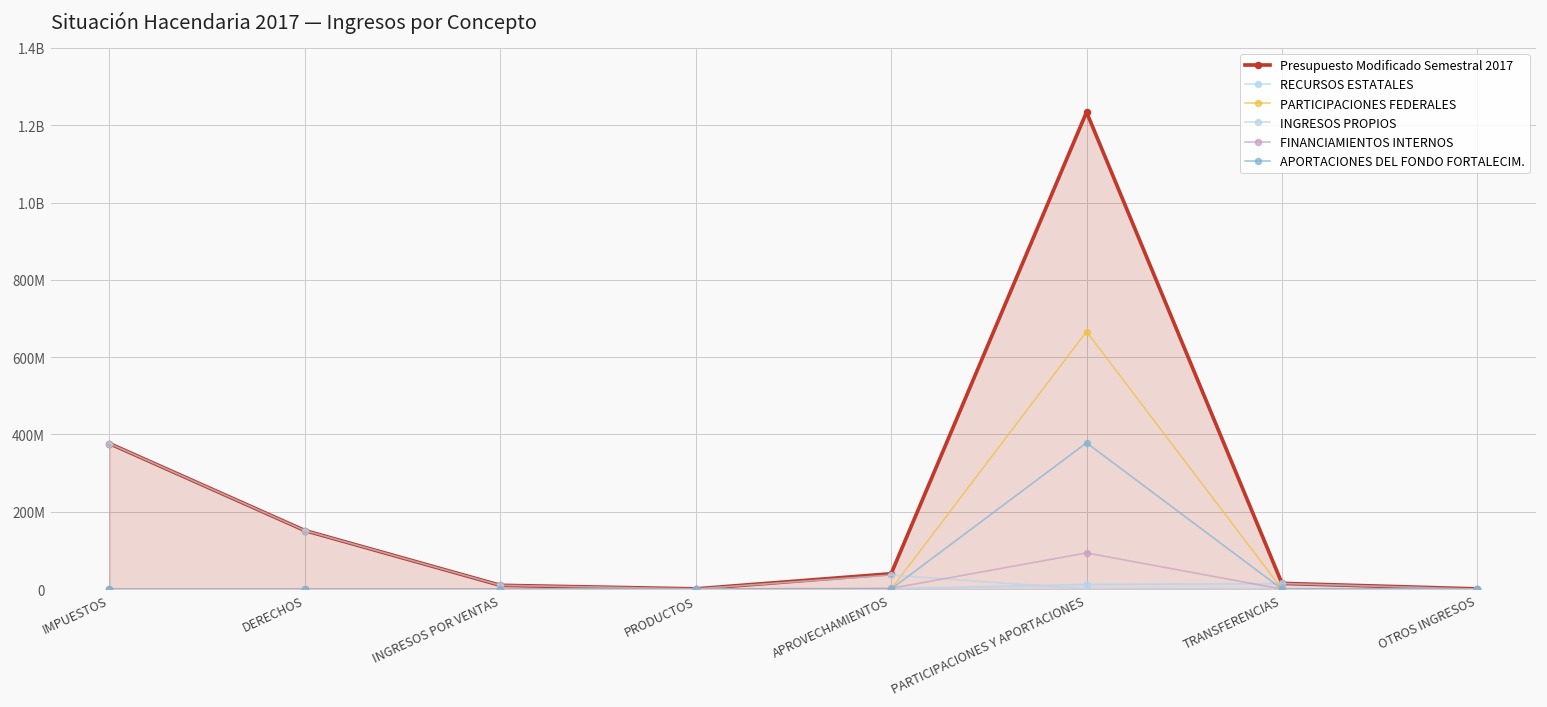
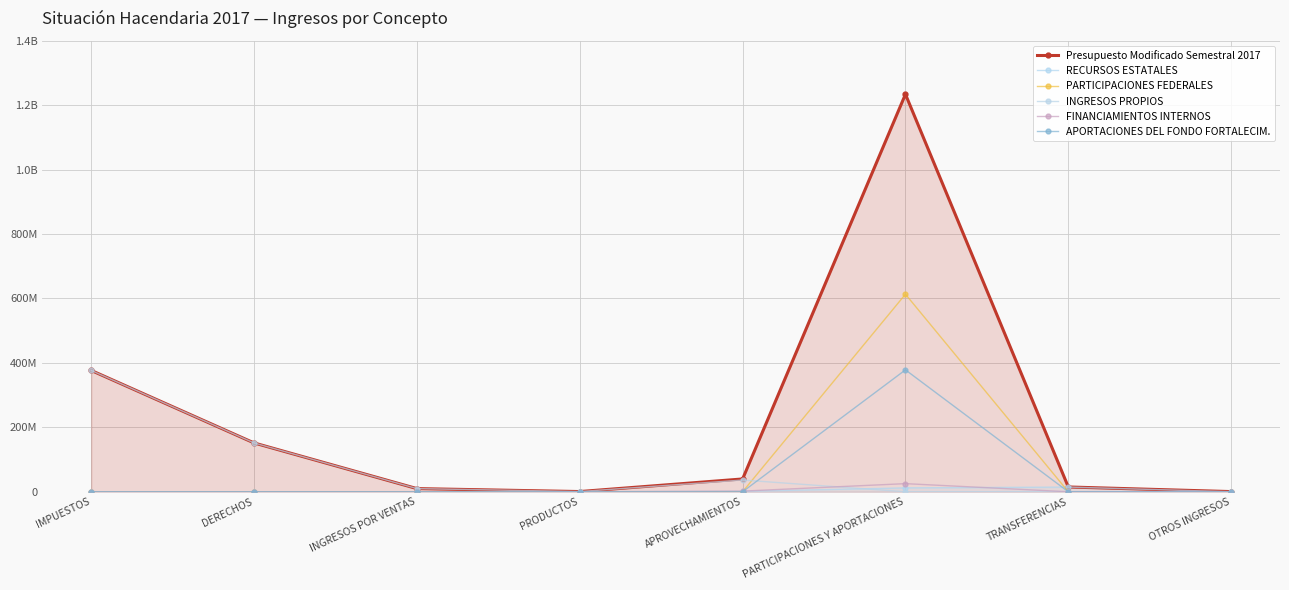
  {
    "Presupuesto Modificado Semestral 2017": {
      "PARTICIPACIONES Y APORTACIONES": 1230000000
    },
    "PARTICIPACIONES FEDERALES": {
-     "PARTICIPACIONES Y APORTACIONES": 670000000
+     "PARTICIPACIONES Y APORTACIONES": 610000000
    },
    "FINANCIAMIENTOS INTERNOS": {
-     "PARTICIPACIONES Y APORTACIONES": 90000000
+     "PARTICIPACIONES Y APORTACIONES": 30000000
    },
    "APORTACIONES DEL FONDO FORTALECIM.": {
      "PARTICIPACIONES Y APORTACIONES": 380000000
    }
  }
